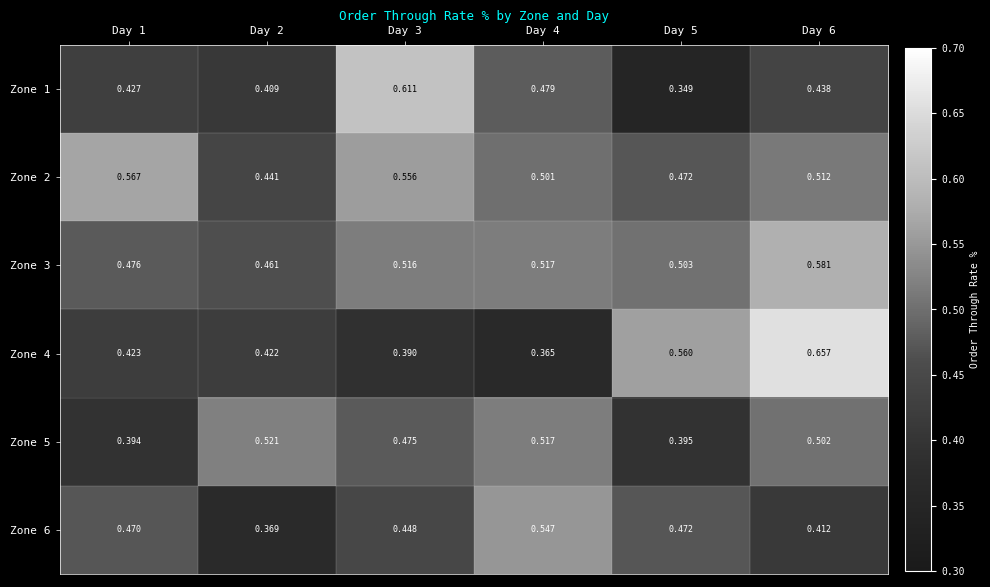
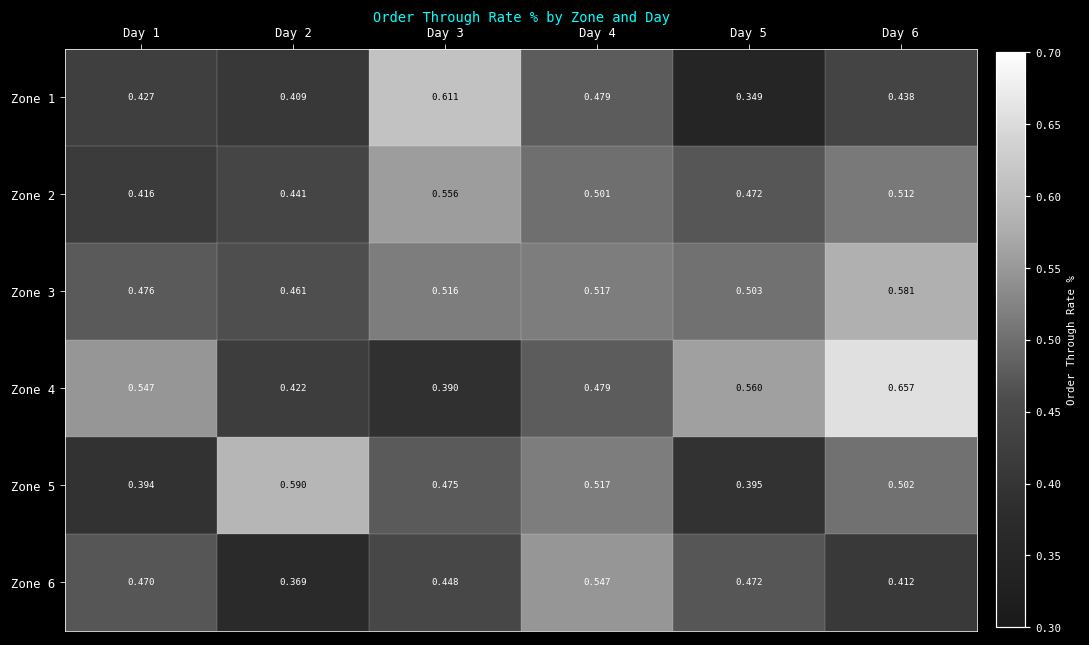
  {
    "Zone 1": {
      "Day 1": 0.427,
      "Day 2": 0.409,
      "Day 3": 0.611,
      "Day 4": 0.479,
      "Day 5": 0.349,
      "Day 6": 0.438
    },
    "Zone 2": {
-     "Day 1": 0.567,
+     "Day 1": 0.416,
      "Day 2": 0.441,
      "Day 3": 0.556,
      "Day 4": 0.501,
      "Day 5": 0.472,
      "Day 6": 0.512
    },
    "Zone 3": {
      "Day 1": 0.476,
      "Day 2": 0.461,
      "Day 3": 0.516,
      "Day 4": 0.517,
      "Day 5": 0.503,
      "Day 6": 0.581
    },
    "Zone 4": {
-     "Day 1": 0.423,
+     "Day 1": 0.547,
      "Day 2": 0.422,
      "Day 3": 0.390,
-     "Day 4": 0.365,
+     "Day 4": 0.479,
      "Day 5": 0.560,
      "Day 6": 0.657
    },
    "Zone 5": {
      "Day 1": 0.394,
-     "Day 2": 0.521,
+     "Day 2": 0.590,
      "Day 3": 0.475,
      "Day 4": 0.517,
      "Day 5": 0.395,
      "Day 6": 0.502
    },
    "Zone 6": {
      "Day 1": 0.470,
      "Day 2": 0.369,
      "Day 3": 0.448,
      "Day 4": 0.547,
      "Day 5": 0.472,
      "Day 6": 0.412
    }
  }
